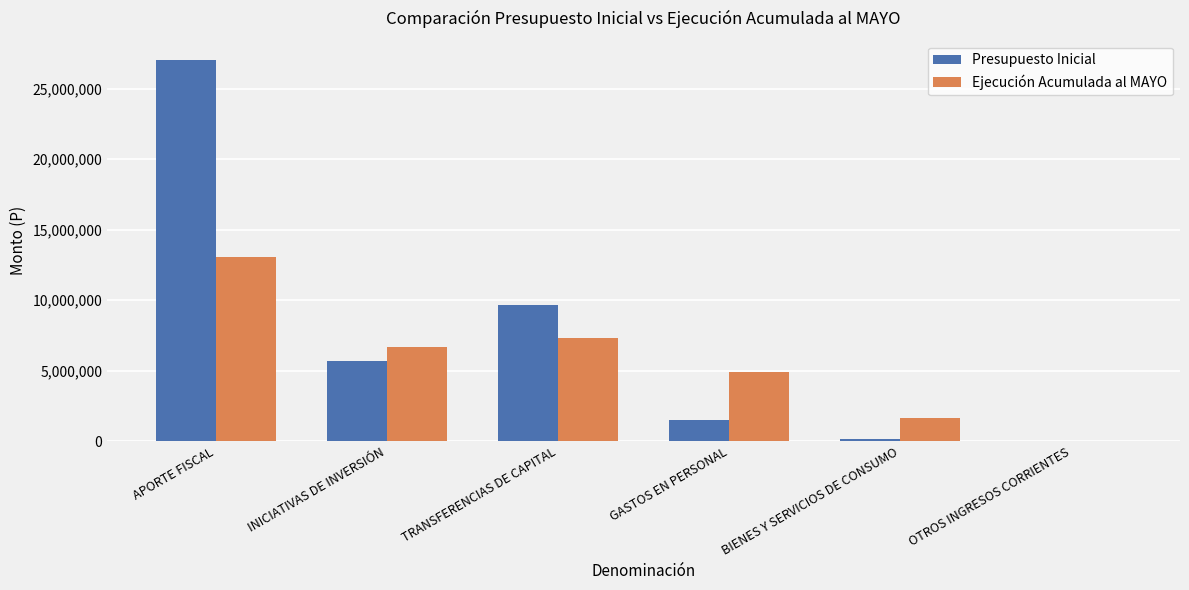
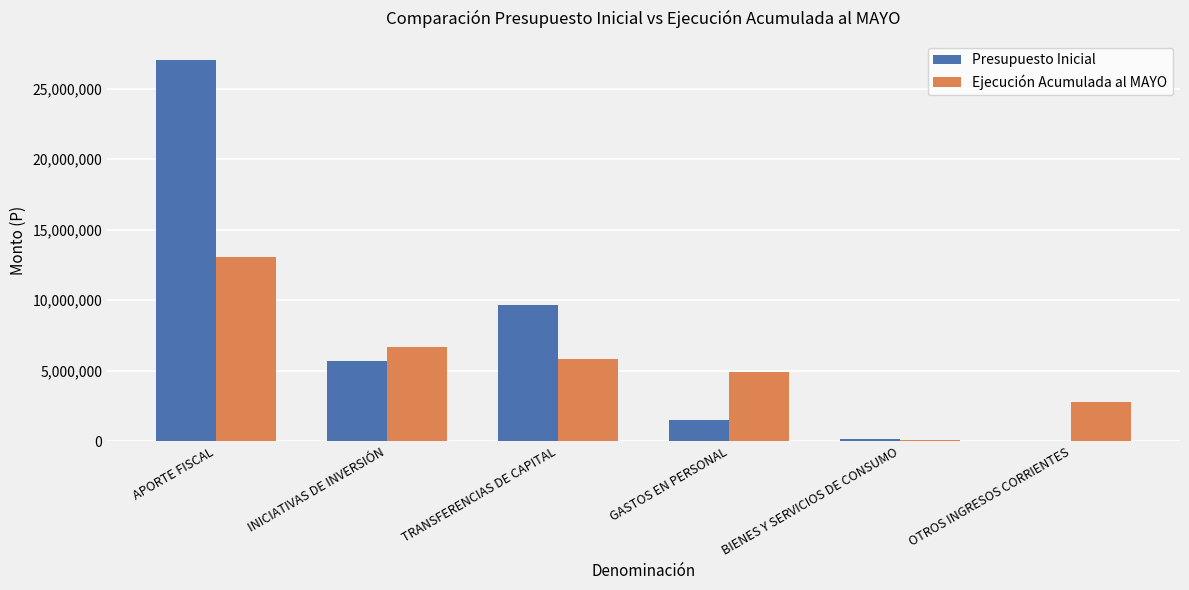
  {
    "Presupuesto Inicial": {
      "APORTE FISCAL": "27,000,000",
      "INICIATIVAS DE INVERSIÓN": "5,700,000",
      "TRANSFERENCIAS DE CAPITAL": "9,600,000",
      "GASTOS EN PERSONAL": "1,500,000"
    },
    "Ejecución Acumulada al MAYO": {
      "APORTE FISCAL": "13,000,000",
      "INICIATIVAS DE INVERSIÓN": "6,700,000",
-     "TRANSFERENCIAS DE CAPITAL": "7,300,000",
+     "TRANSFERENCIAS DE CAPITAL": "5,900,000",
      "GASTOS EN PERSONAL": "4,900,000",
-     "BIENES Y SERVICIOS DE CONSUMO": "1,600,000",
-     "OTROS INGRESOS CORRIENTES": "0"
+     "BIENES Y SERVICIOS DE CONSUMO": "100,000",
+     "OTROS INGRESOS CORRIENTES": "2,800,000"
    }
  }
